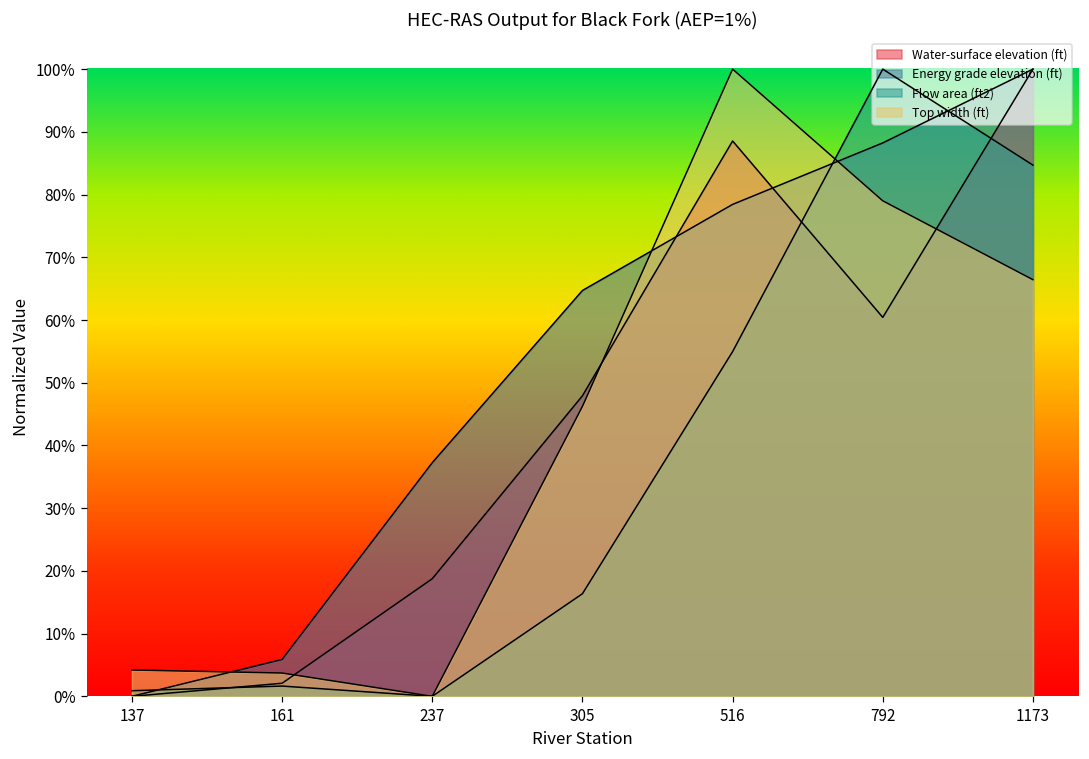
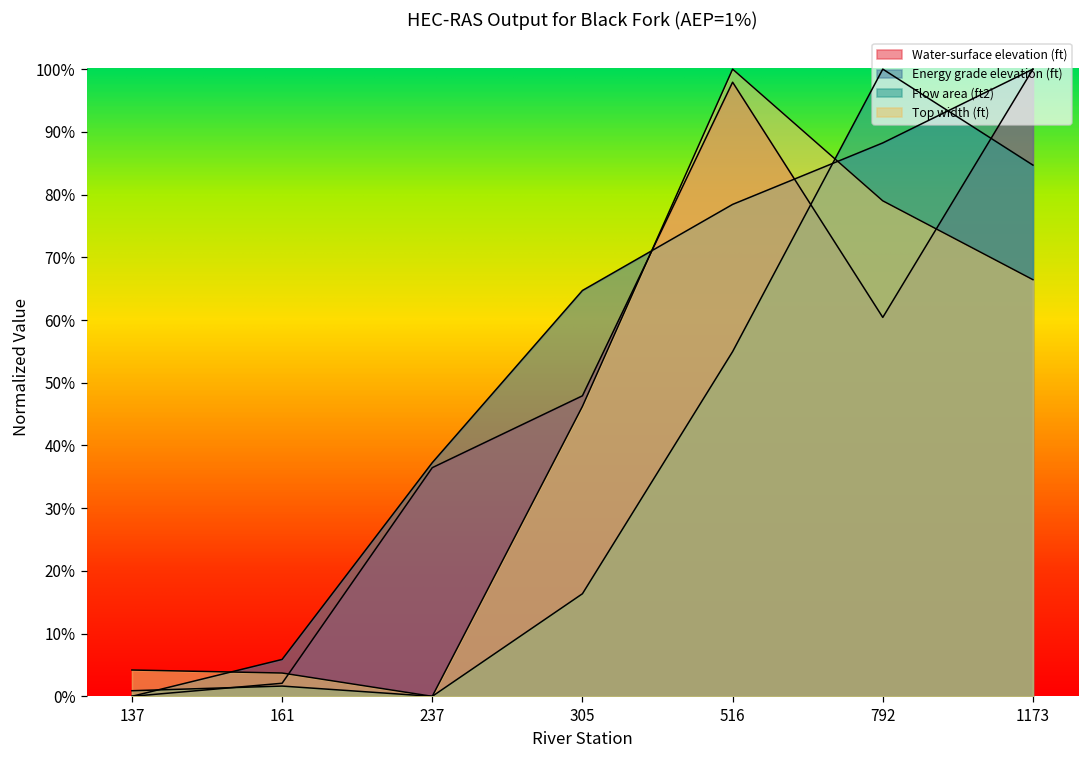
  {
    "Water-surface elevation (ft)": {
      "161": "2%",
-     "237": "19%",
+     "237": "36%",
      "305": "48%",
-     "516": "89%",
+     "516": "98%",
      "792": "60%"
    },
    "Top width (ft)": {
      "137": "4%",
      "161": "4%",
      "305": "46%",
      "516": "100%",
      "792": "79%",
      "1173": "66%"
    }
  }
